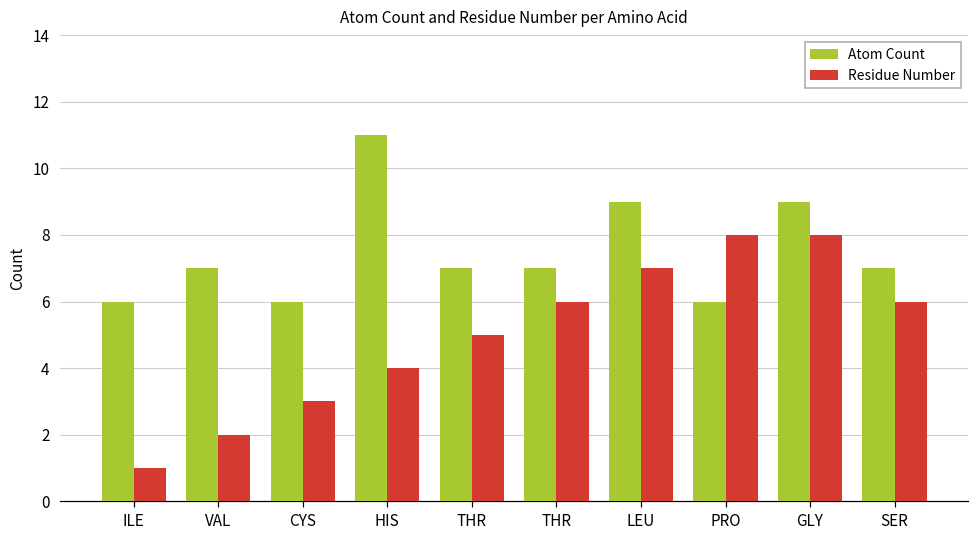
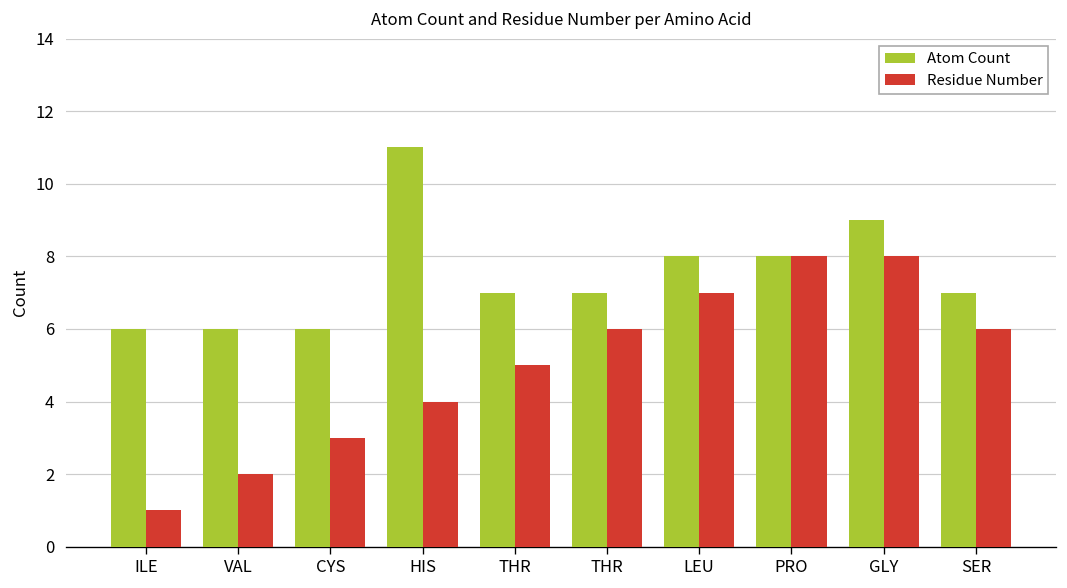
  {
    "Atom Count": {
      "ILE": 6,
-     "VAL": 7,
+     "VAL": 6,
      "CYS": 6,
      "HIS": 11,
-     "LEU": 9,
-     "PRO": 6,
+     "LEU": 8,
+     "PRO": 8,
      "GLY": 9,
      "SER": 7
    },
    "Residue Number": {
      "ILE": 1,
      "VAL": 2,
      "CYS": 3,
      "HIS": 4,
      "LEU": 7,
      "PRO": 8,
      "GLY": 8,
      "SER": 6
    }
  }
